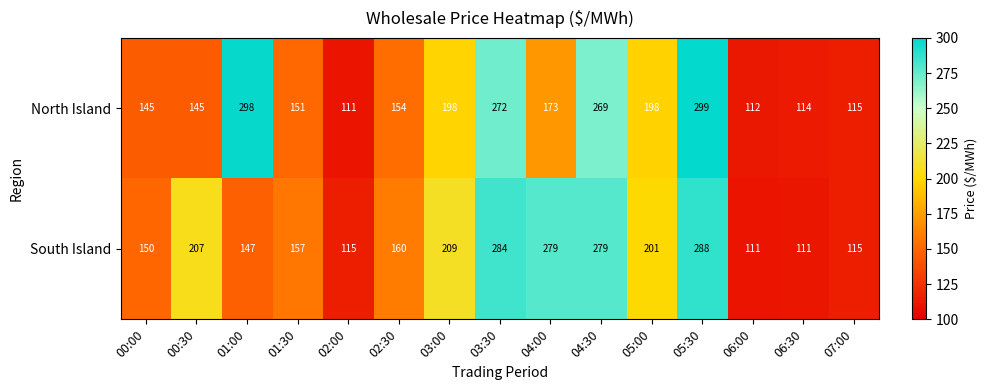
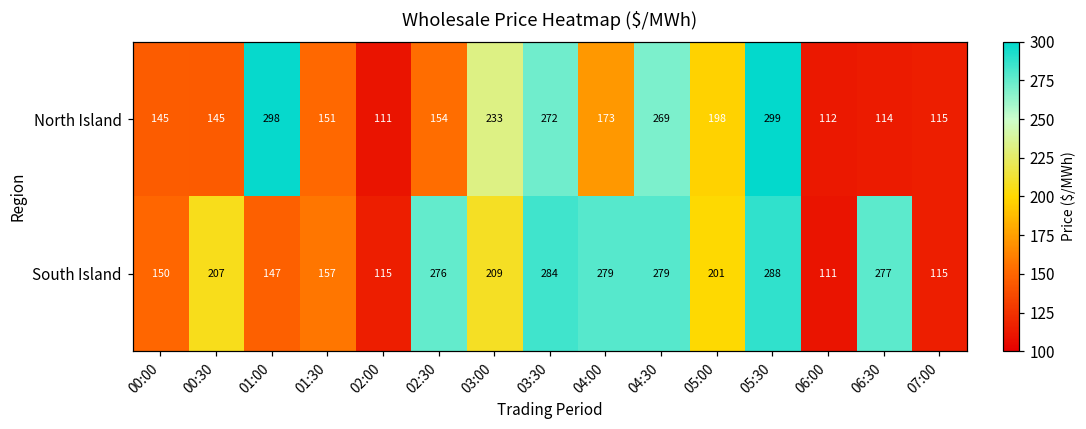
  {
    "North Island": {
      "00:00": 145,
      "00:30": 145,
      "01:00": 298,
      "01:30": 151,
      "02:00": 111,
      "02:30": 154,
-     "03:00": 198,
+     "03:00": 233,
      "03:30": 272,
      "04:00": 173,
      "04:30": 269,
      "05:00": 198,
      "05:30": 299,
      "06:00": 112,
      "06:30": 114,
      "07:00": 115
    },
    "South Island": {
      "00:00": 150,
      "00:30": 207,
      "01:00": 147,
      "01:30": 157,
      "02:00": 115,
-     "02:30": 160,
+     "02:30": 276,
      "03:00": 209,
      "03:30": 284,
      "04:00": 279,
      "04:30": 279,
      "05:00": 201,
      "05:30": 288,
      "06:00": 111,
-     "06:30": 111,
+     "06:30": 277,
      "07:00": 115
    }
  }
